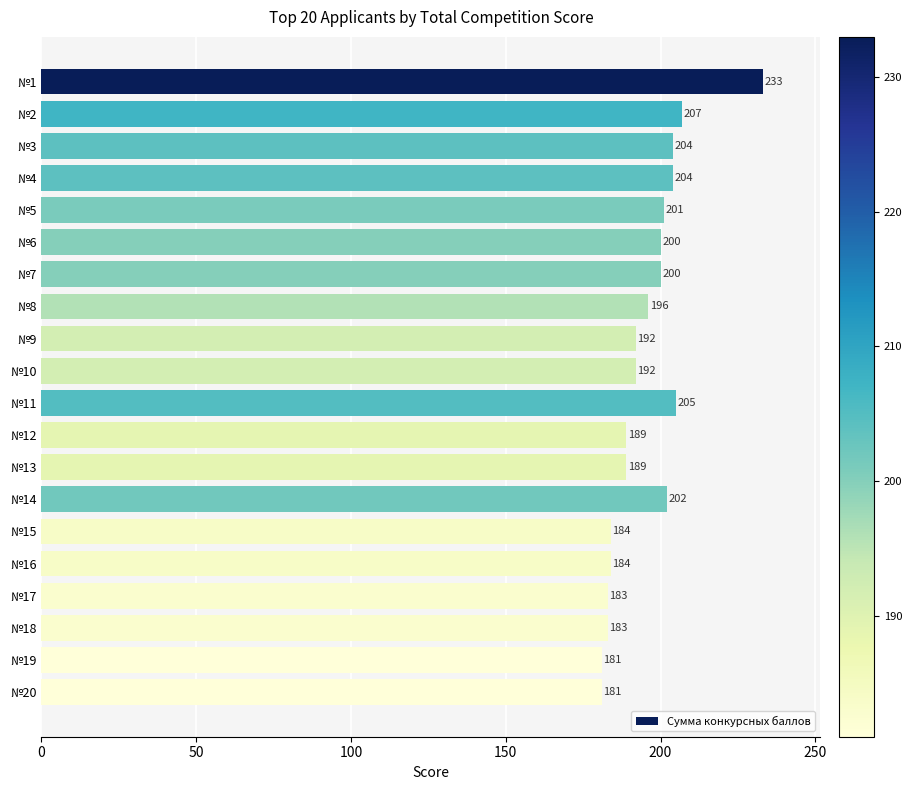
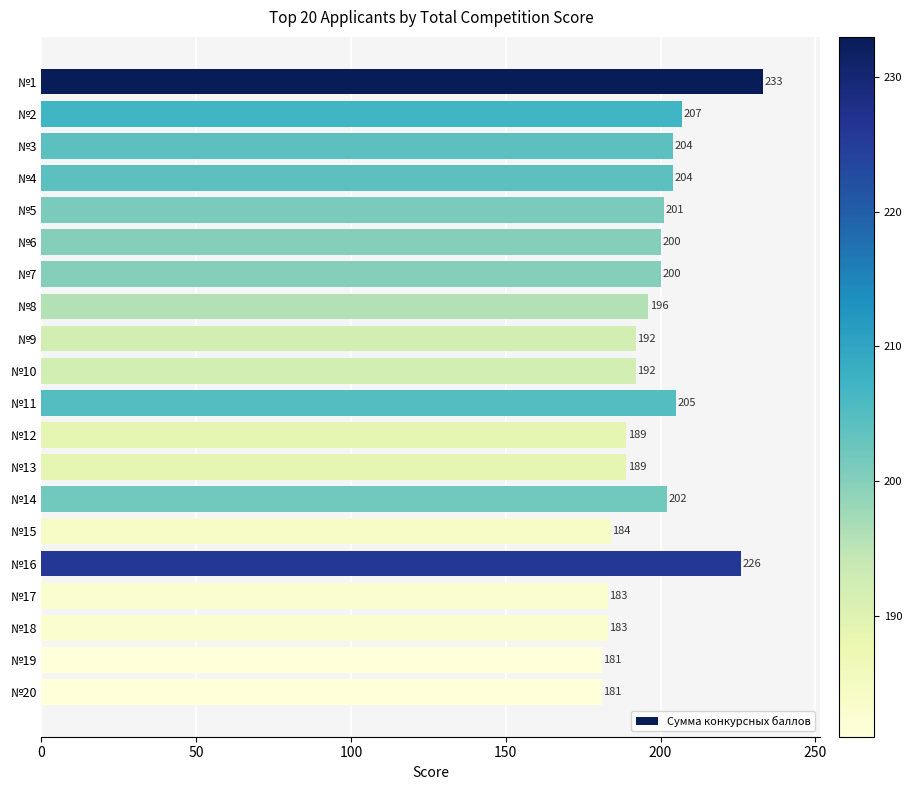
  {
    "№1": 233,
    "№2": 207,
    "№3": 204,
    "№4": 204,
    "№5": 201,
    "№6": 200,
    "№7": 200,
    "№8": 196,
    "№9": 192,
    "№10": 192,
    "№11": 205,
    "№12": 189,
    "№13": 189,
    "№14": 202,
    "№15": 184,
-   "№16": 184,
+   "№16": 226,
    "№17": 183,
    "№18": 183,
    "№19": 181,
    "№20": 181
  }
